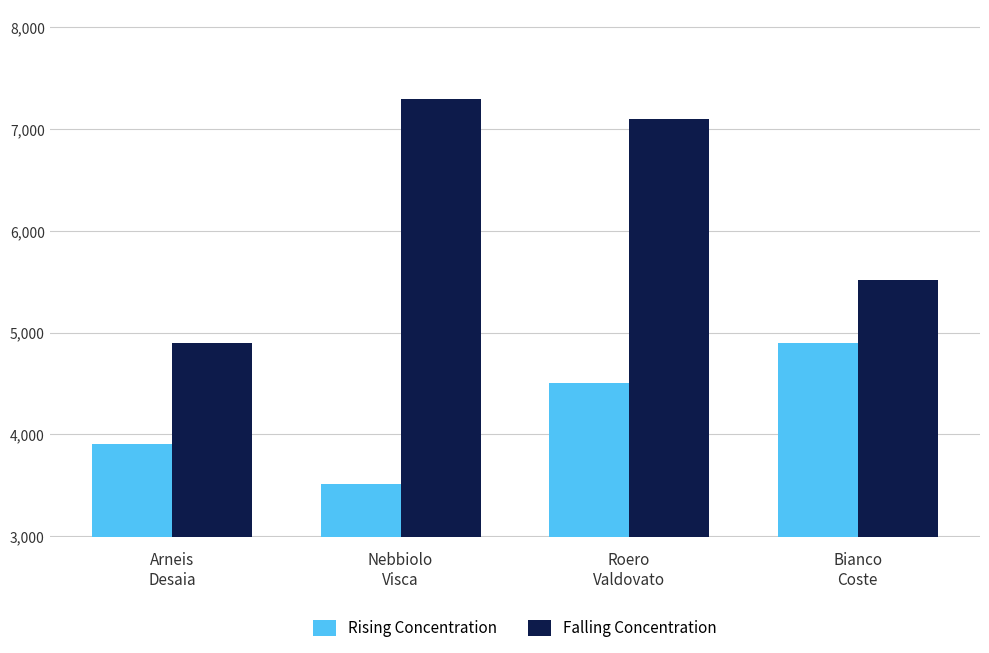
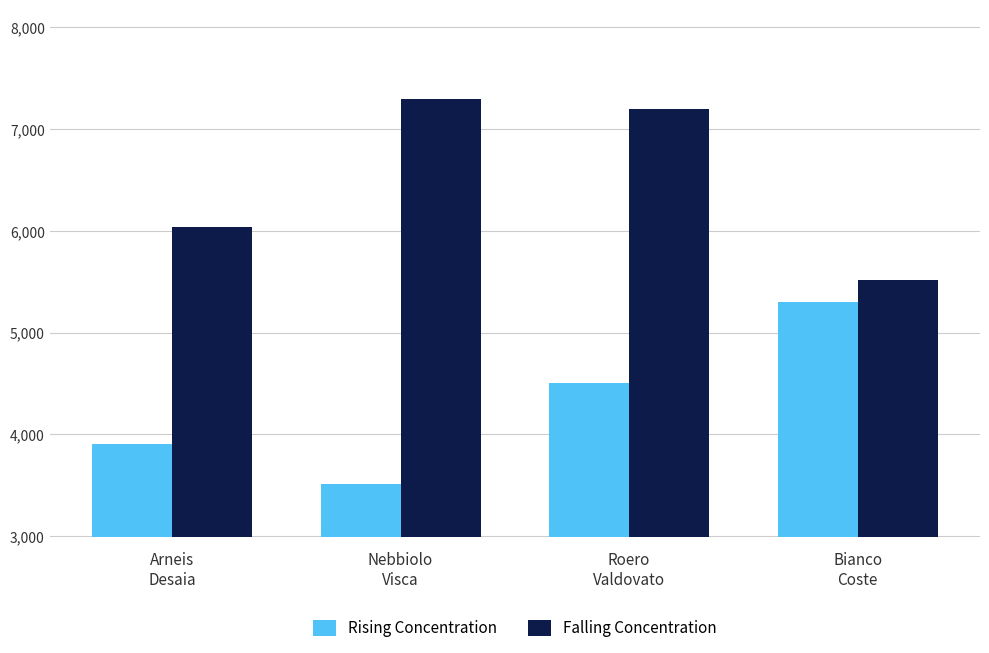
  {
    "Rising Concentration": {
      "Arneis Desaia": "3,900",
      "Nebbiolo Visca": "3,510",
      "Roero Valdovato": "4,500",
-     "Bianco Coste": "4,900"
+     "Bianco Coste": "5,300"
    },
    "Falling Concentration": {
-     "Arneis Desaia": "4,900",
+     "Arneis Desaia": "6,040",
      "Nebbiolo Visca": "7,300",
-     "Roero Valdovato": "7,100",
+     "Roero Valdovato": "7,200",
      "Bianco Coste": "5,520"
    }
  }
